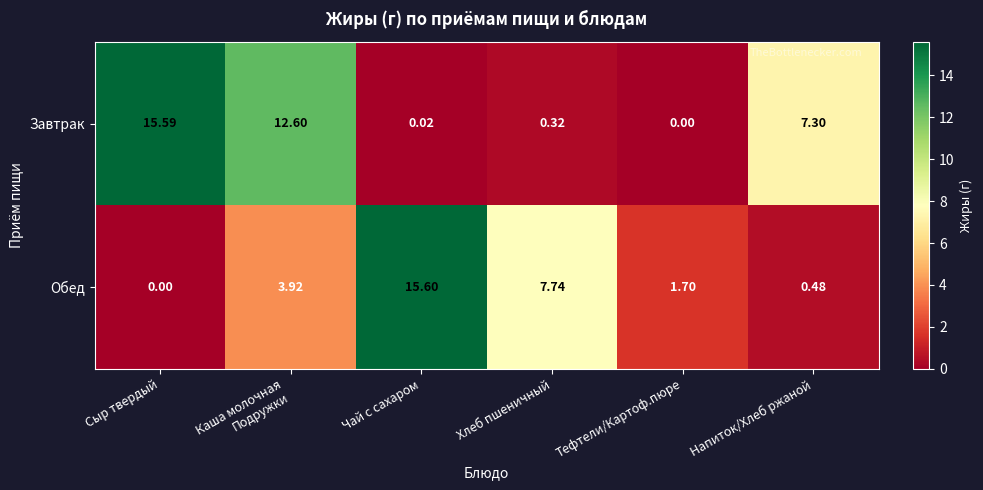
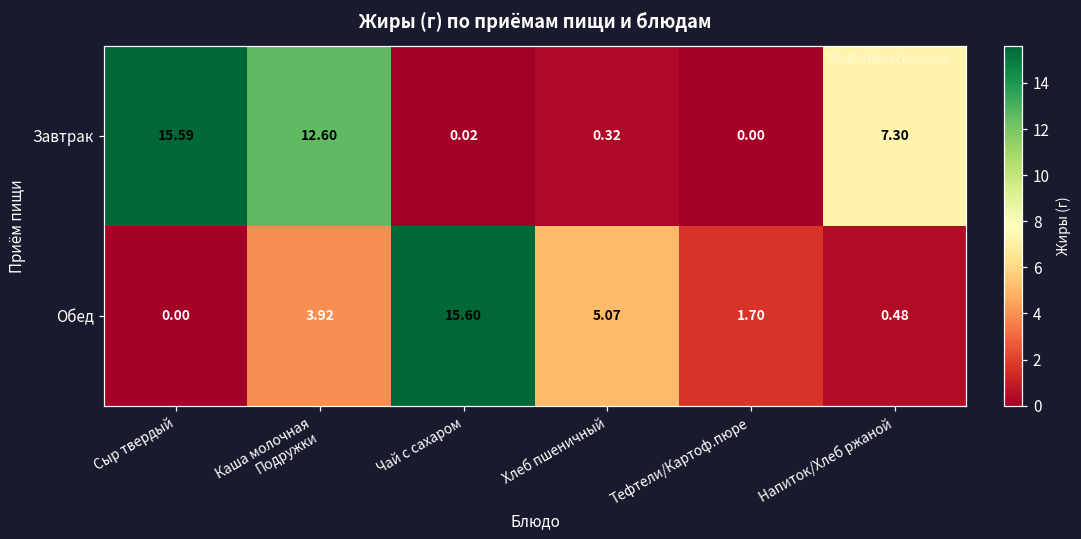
  {
    "Завтрак": {
      "Сыр твердый": 15.59,
      "Каша молочная Подружки": 12.60,
      "Чай с сахаром": 0.02,
      "Хлеб пшеничный": 0.32,
      "Тефтели/Картоф.пюре": 0.00
    },
    "Обед": {
      "Сыр твердый": 0.00,
      "Каша молочная Подружки": 3.92,
      "Чай с сахаром": 15.60,
-     "Хлеб пшеничный": 7.74,
+     "Хлеб пшеничный": 5.07,
      "Тефтели/Картоф.пюре": 1.70,
      "Напиток/Хлеб ржаной": 0.48
    }
  }
